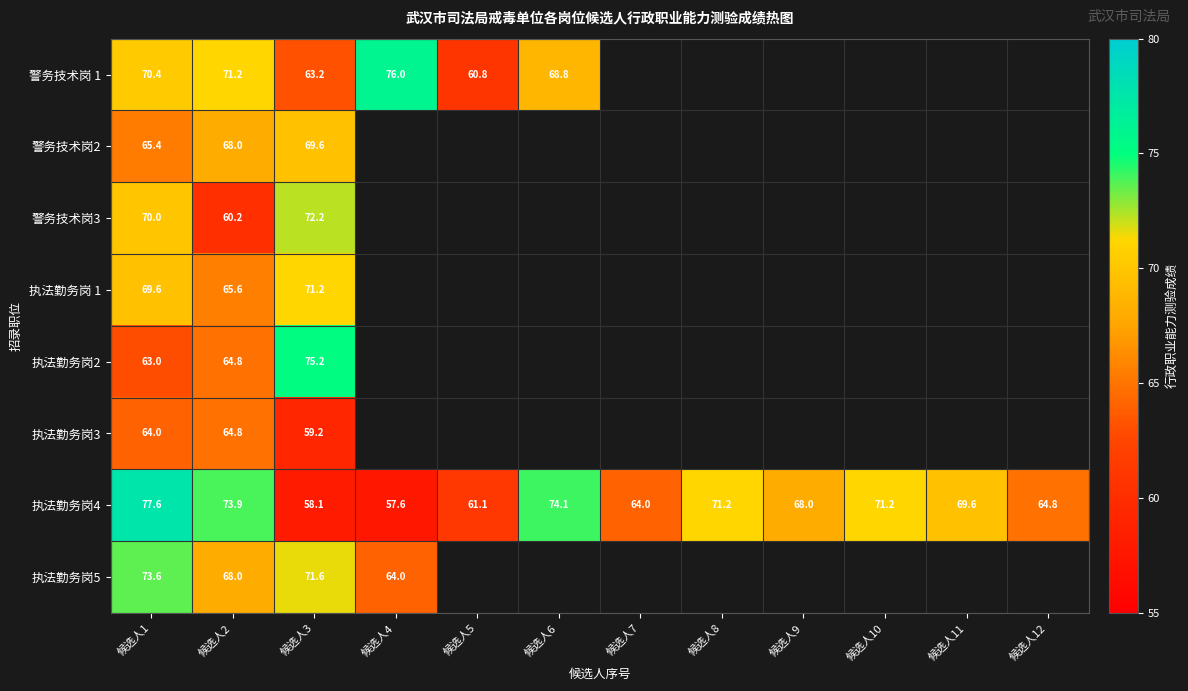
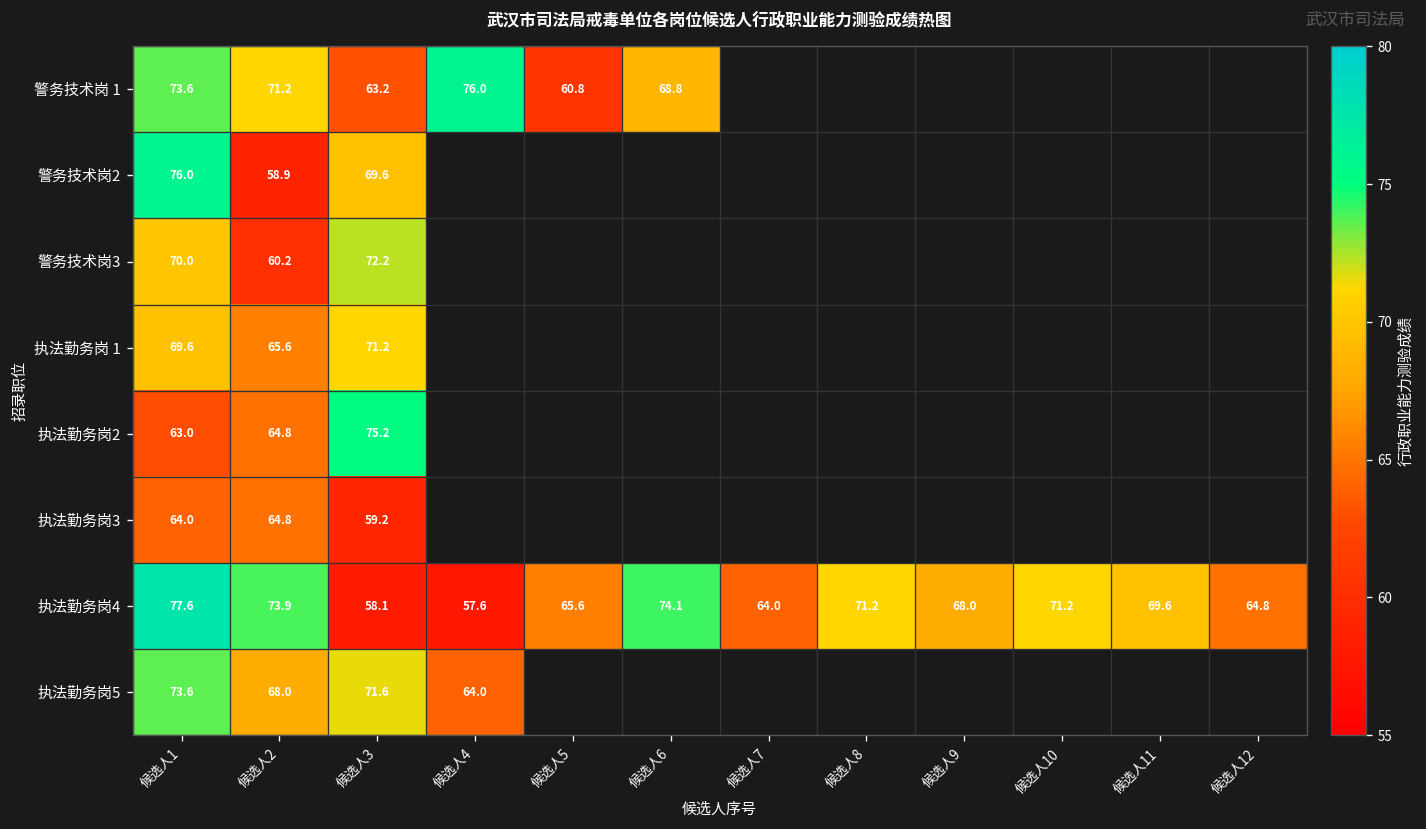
  {
    "警务技术岗 1": {
-     "候选人1": 70.4,
+     "候选人1": 73.6,
      "候选人2": 71.2,
      "候选人3": 63.2,
      "候选人4": 76.0,
      "候选人5": 60.8,
      "候选人6": 68.8
    },
    "警务技术岗2": {
-     "候选人1": 65.4,
-     "候选人2": 68.0,
+     "候选人1": 76.0,
+     "候选人2": 58.9,
      "候选人3": 69.6
    },
    "警务技术岗3": {
      "候选人1": 70.0,
      "候选人2": 60.2,
      "候选人3": 72.2
    },
    "执法勤务岗 1": {
      "候选人1": 69.6,
      "候选人2": 65.6,
      "候选人3": 71.2
    },
    "执法勤务岗2": {
      "候选人1": 63.0,
      "候选人2": 64.8,
      "候选人3": 75.2
    },
    "执法勤务岗3": {
      "候选人1": 64.0,
      "候选人2": 64.8,
      "候选人3": 59.2
    },
    "执法勤务岗4": {
      "候选人1": 77.6,
      "候选人2": 73.9,
      "候选人3": 58.1,
      "候选人4": 57.6,
-     "候选人5": 61.1,
+     "候选人5": 65.6,
      "候选人6": 74.1,
      "候选人7": 64.0,
      "候选人8": 71.2,
      "候选人9": 68.0,
      "候选人10": 71.2,
      "候选人11": 69.6,
      "候选人12": 64.8
    },
    "执法勤务岗5": {
      "候选人1": 73.6,
      "候选人2": 68.0,
      "候选人3": 71.6,
      "候选人4": 64.0
    }
  }
